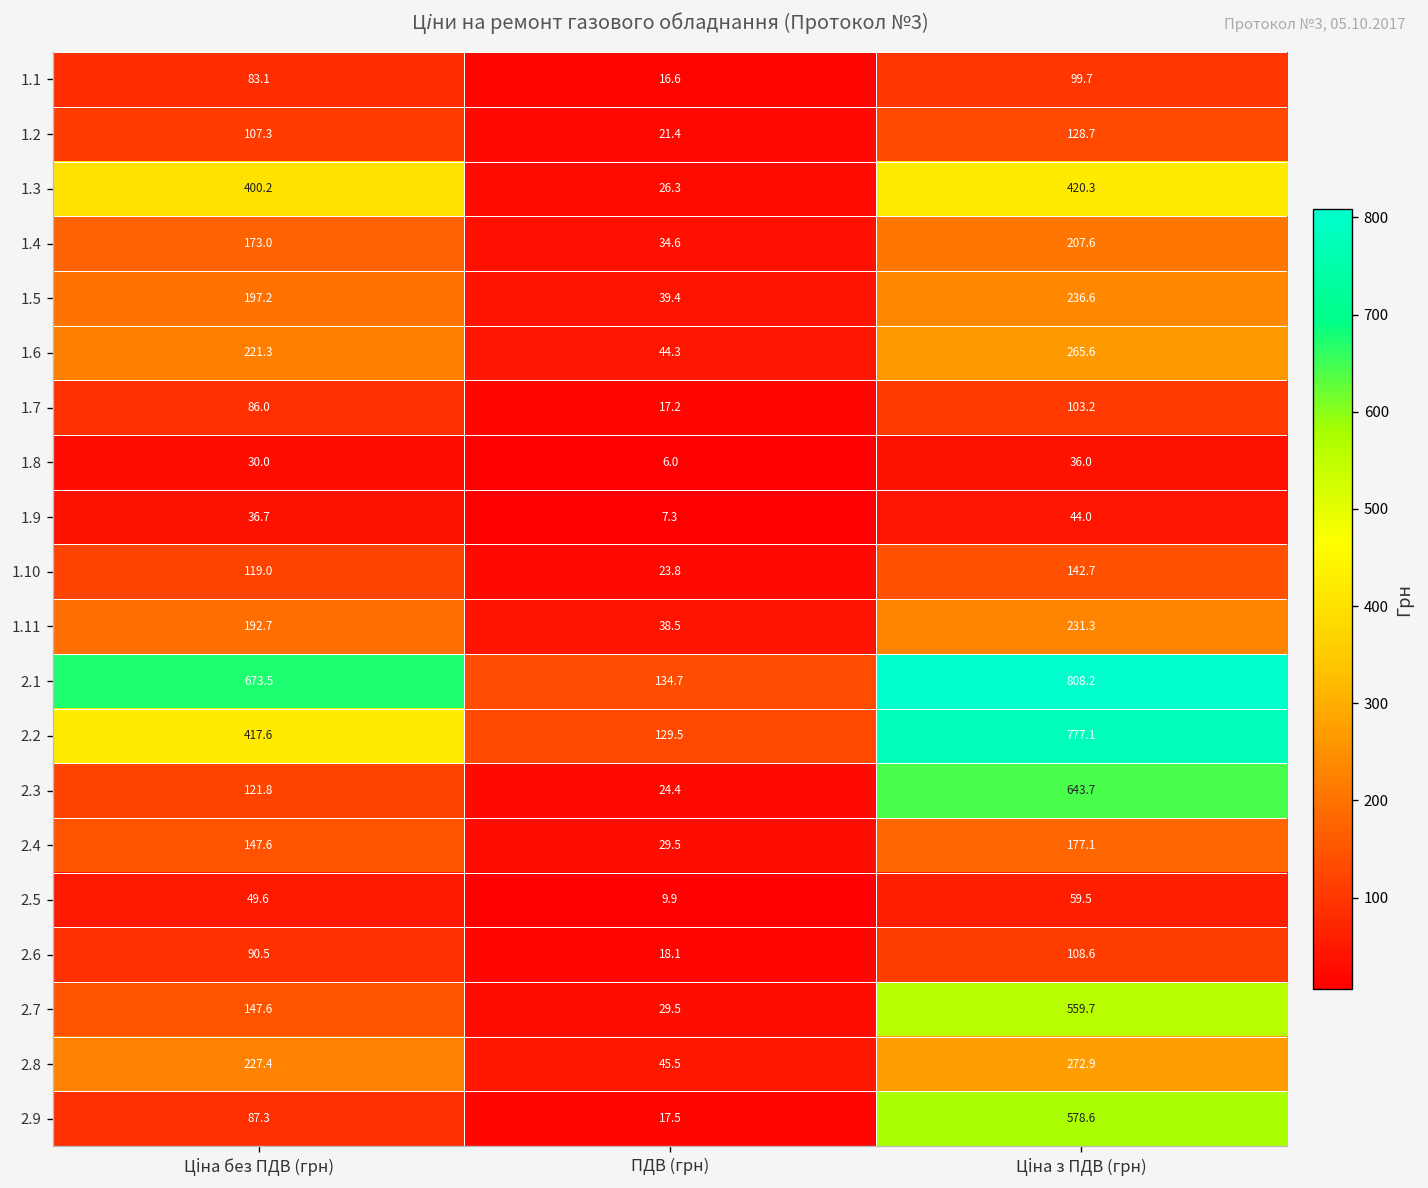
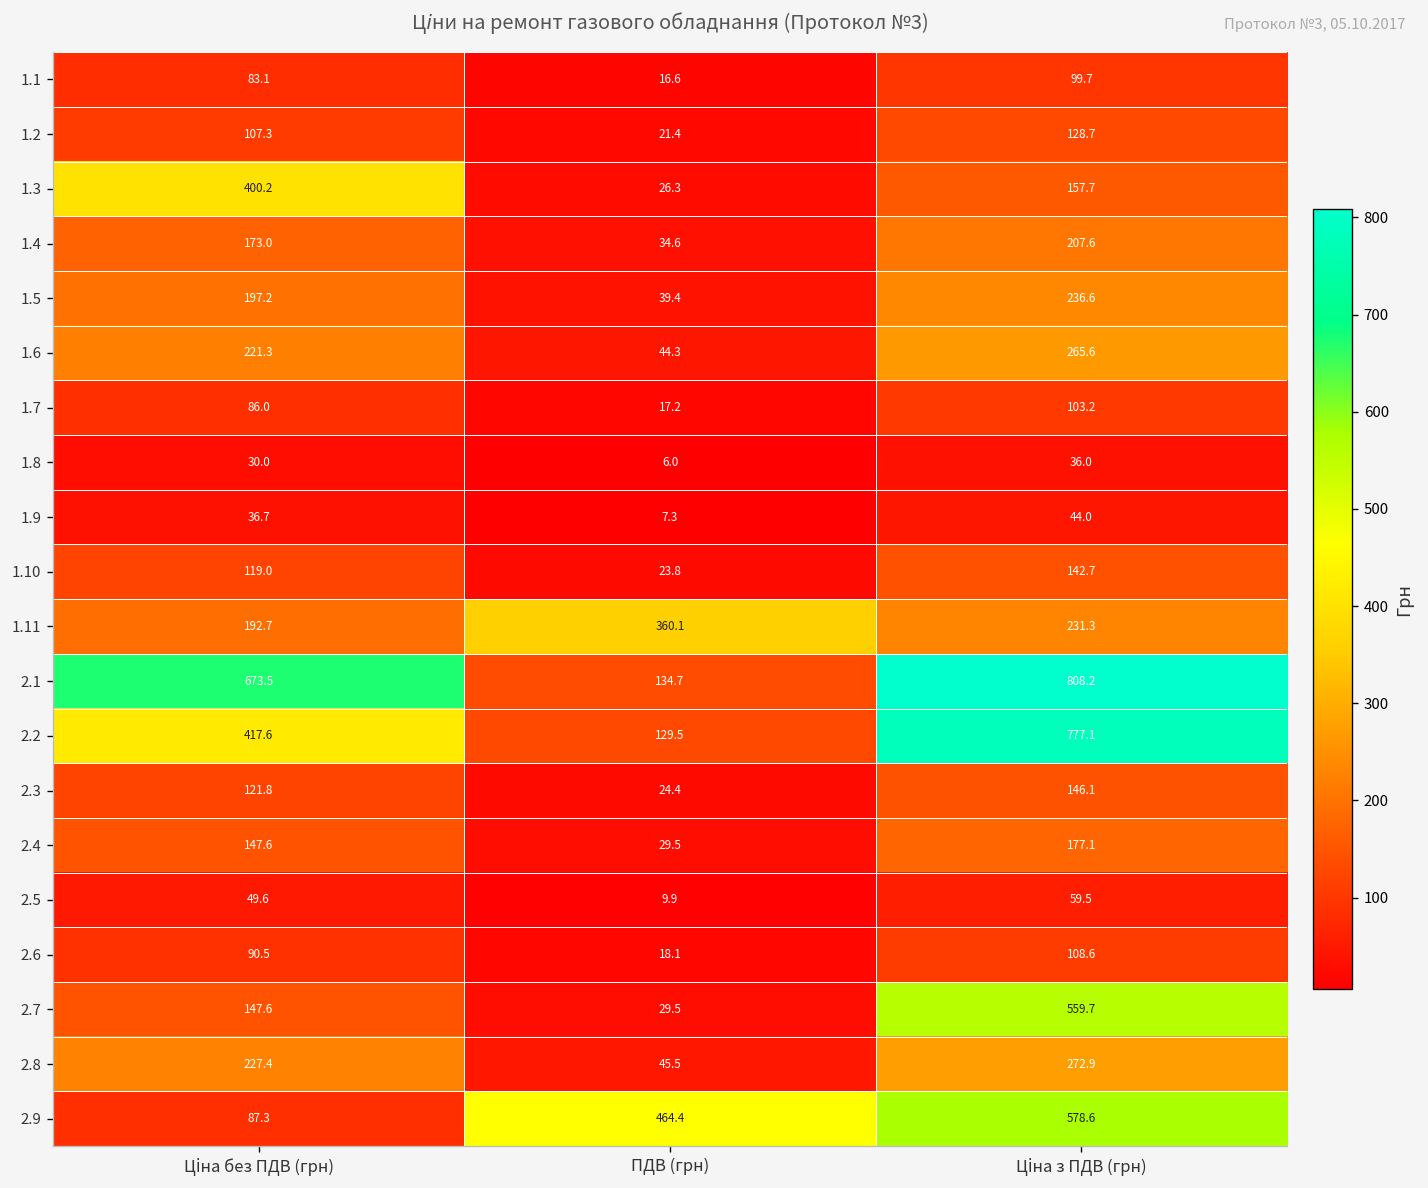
  {
    "1.1": {
      "Ціна без ПДВ (грн)": 83.1,
      "ПДВ (грн)": 16.6,
      "Ціна з ПДВ (грн)": 99.7
    },
    "1.2": {
      "Ціна без ПДВ (грн)": 107.3,
      "ПДВ (грн)": 21.4,
      "Ціна з ПДВ (грн)": 128.7
    },
    "1.3": {
      "Ціна без ПДВ (грн)": 400.2,
      "ПДВ (грн)": 26.3,
-     "Ціна з ПДВ (грн)": 420.3
+     "Ціна з ПДВ (грн)": 157.7
    },
    "1.4": {
      "Ціна без ПДВ (грн)": 173.0,
      "ПДВ (грн)": 34.6,
      "Ціна з ПДВ (грн)": 207.6
    },
    "1.5": {
      "Ціна без ПДВ (грн)": 197.2,
      "ПДВ (грн)": 39.4,
      "Ціна з ПДВ (грн)": 236.6
    },
    "1.6": {
      "Ціна без ПДВ (грн)": 221.3,
      "ПДВ (грн)": 44.3,
      "Ціна з ПДВ (грн)": 265.6
    },
    "1.7": {
      "Ціна без ПДВ (грн)": 86.0,
      "ПДВ (грн)": 17.2,
      "Ціна з ПДВ (грн)": 103.2
    },
    "1.8": {
      "Ціна без ПДВ (грн)": 30.0,
      "ПДВ (грн)": 6.0,
      "Ціна з ПДВ (грн)": 36.0
    },
    "1.9": {
      "Ціна без ПДВ (грн)": 36.7,
      "ПДВ (грн)": 7.3,
      "Ціна з ПДВ (грн)": 44.0
    },
    "1.10": {
      "Ціна без ПДВ (грн)": 119.0,
      "ПДВ (грн)": 23.8,
      "Ціна з ПДВ (грн)": 142.7
    },
    "1.11": {
      "Ціна без ПДВ (грн)": 192.7,
-     "ПДВ (грн)": 38.5,
+     "ПДВ (грн)": 360.1,
      "Ціна з ПДВ (грн)": 231.3
    },
    "2.1": {
      "Ціна без ПДВ (грн)": 673.5,
      "ПДВ (грн)": 134.7,
      "Ціна з ПДВ (грн)": 808.2
    },
    "2.2": {
      "Ціна без ПДВ (грн)": 417.6,
      "ПДВ (грн)": 129.5,
      "Ціна з ПДВ (грн)": 777.1
    },
    "2.3": {
      "Ціна без ПДВ (грн)": 121.8,
      "ПДВ (грн)": 24.4,
-     "Ціна з ПДВ (грн)": 643.7
+     "Ціна з ПДВ (грн)": 146.1
    },
    "2.4": {
      "Ціна без ПДВ (грн)": 147.6,
      "ПДВ (грн)": 29.5,
      "Ціна з ПДВ (грн)": 177.1
    },
    "2.5": {
      "Ціна без ПДВ (грн)": 49.6,
      "ПДВ (грн)": 9.9,
      "Ціна з ПДВ (грн)": 59.5
    },
    "2.6": {
      "Ціна без ПДВ (грн)": 90.5,
      "ПДВ (грн)": 18.1,
      "Ціна з ПДВ (грн)": 108.6
    },
    "2.7": {
      "Ціна без ПДВ (грн)": 147.6,
      "ПДВ (грн)": 29.5,
      "Ціна з ПДВ (грн)": 559.7
    },
    "2.8": {
      "Ціна без ПДВ (грн)": 227.4,
      "ПДВ (грн)": 45.5,
      "Ціна з ПДВ (грн)": 272.9
    },
    "2.9": {
      "Ціна без ПДВ (грн)": 87.3,
-     "ПДВ (грн)": 17.5,
+     "ПДВ (грн)": 464.4,
      "Ціна з ПДВ (грн)": 578.6
    }
  }
